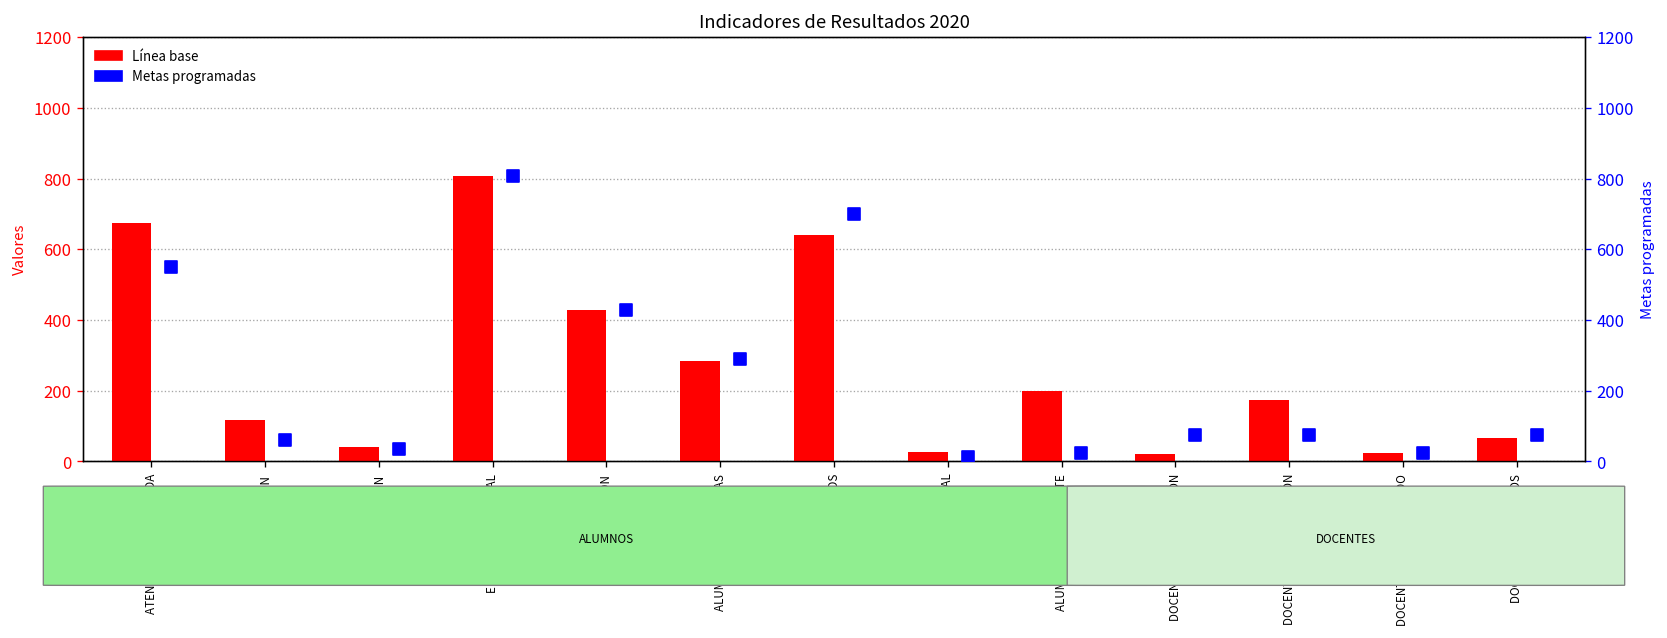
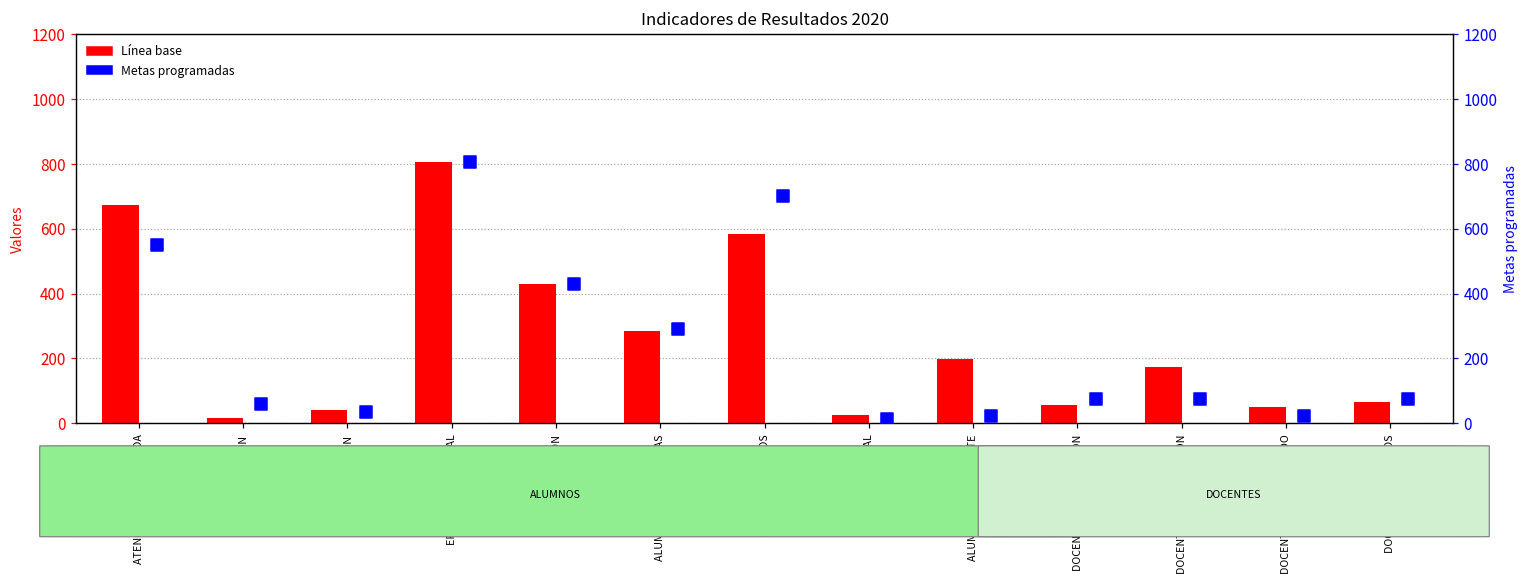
  {
    "Línea base": {
      "ATENCIÓN A LA DEMANDA": 670,
-     "DESERCIÓN": 120,
+     "DESERCIÓN": 20,
      "REPROBACIÓN": 40,
      "EFICIENCIA TERMINAL": 810,
      "TITULACIÓN": 430,
      "ALUMNOS EN ESTANCIAS": 290,
-     "ALUMNOS BECADOS": 640,
+     "ALUMNOS BECADOS": 580,
      "BAJA TEMPORAL": 30,
      "ALUMNOS POR DOCENTE": 200,
-     "DOCENTES EN FORMACIÓN": 20,
+     "DOCENTES EN FORMACIÓN": 60,
      "DOCENTES ACTUALIZACIÓN": 170,
-     "DOCENTES CON POSGRADO": 20,
+     "DOCENTES CON POSGRADO": 50,
      "DOCENTES EVALUADOS": 70
    }
  }
